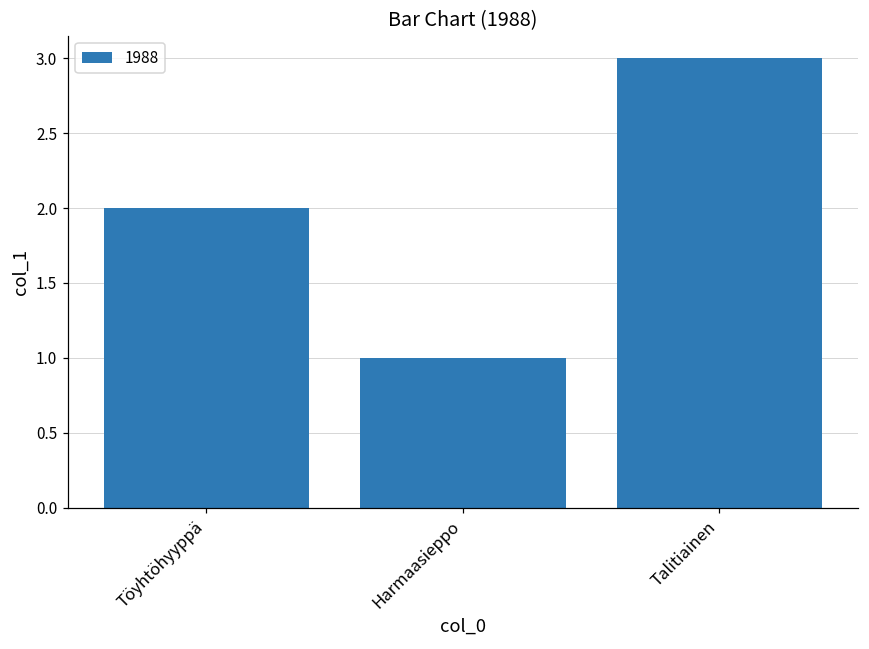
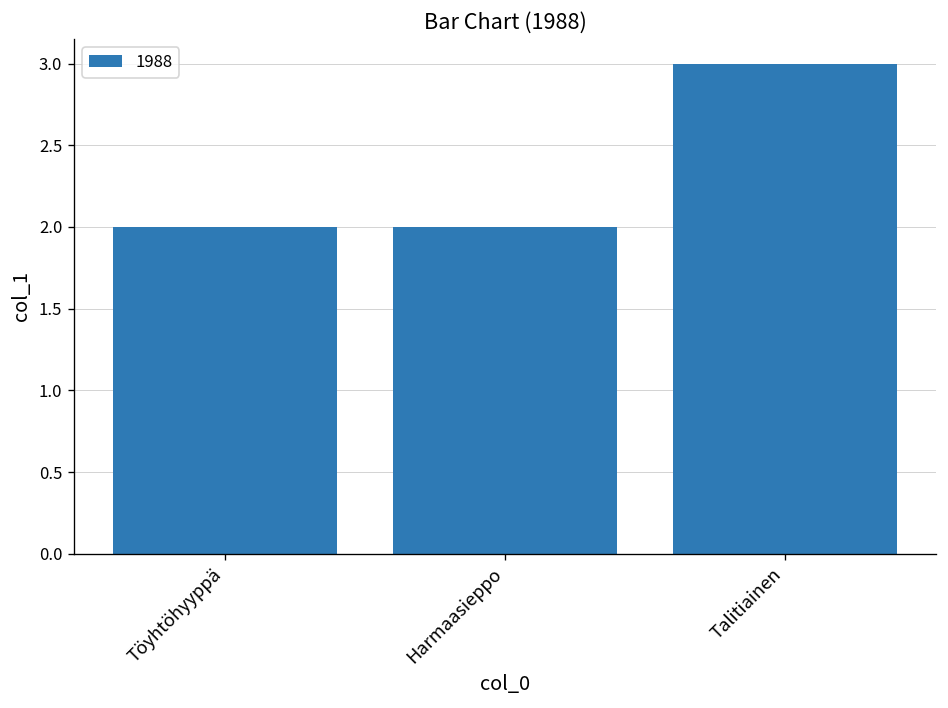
  {
    "Töyhtöhyyppä": 2,
-   "Harmaasieppo": 1,
+   "Harmaasieppo": 2,
    "Talitiainen": 3
  }
